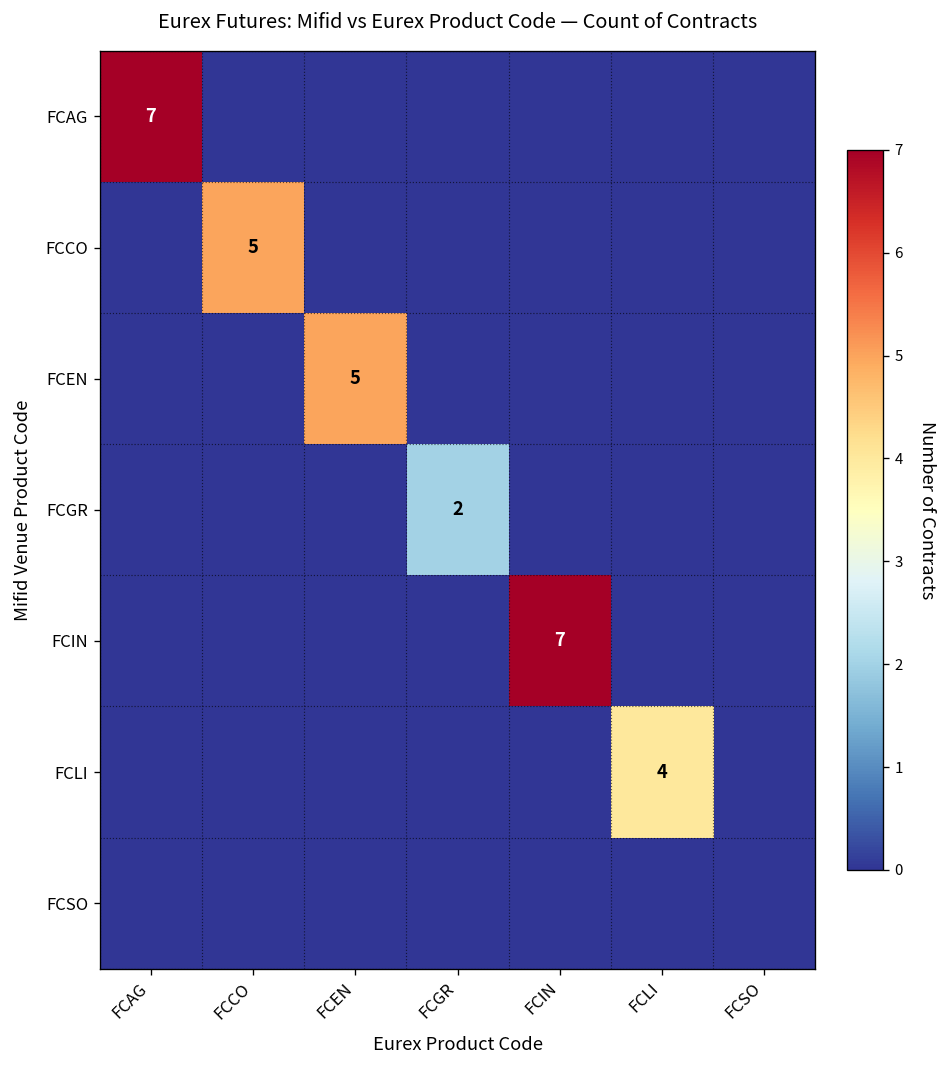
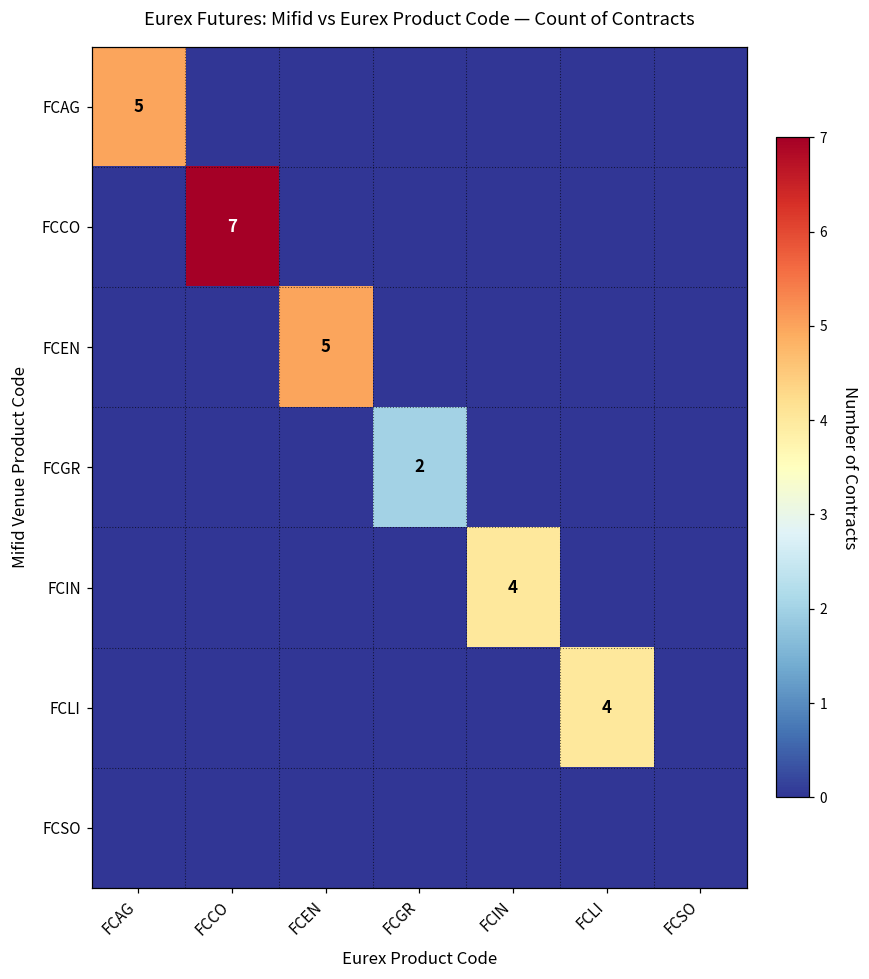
  {
    "FCAG": {
-     "FCAG": 7
+     "FCAG": 5
    },
    "FCCO": {
-     "FCCO": 5
+     "FCCO": 7
    },
    "FCEN": {
      "FCEN": 5
    },
    "FCGR": {
      "FCGR": 2
    },
    "FCIN": {
-     "FCIN": 7
+     "FCIN": 4
    },
    "FCLI": {
      "FCLI": 4
    }
  }
